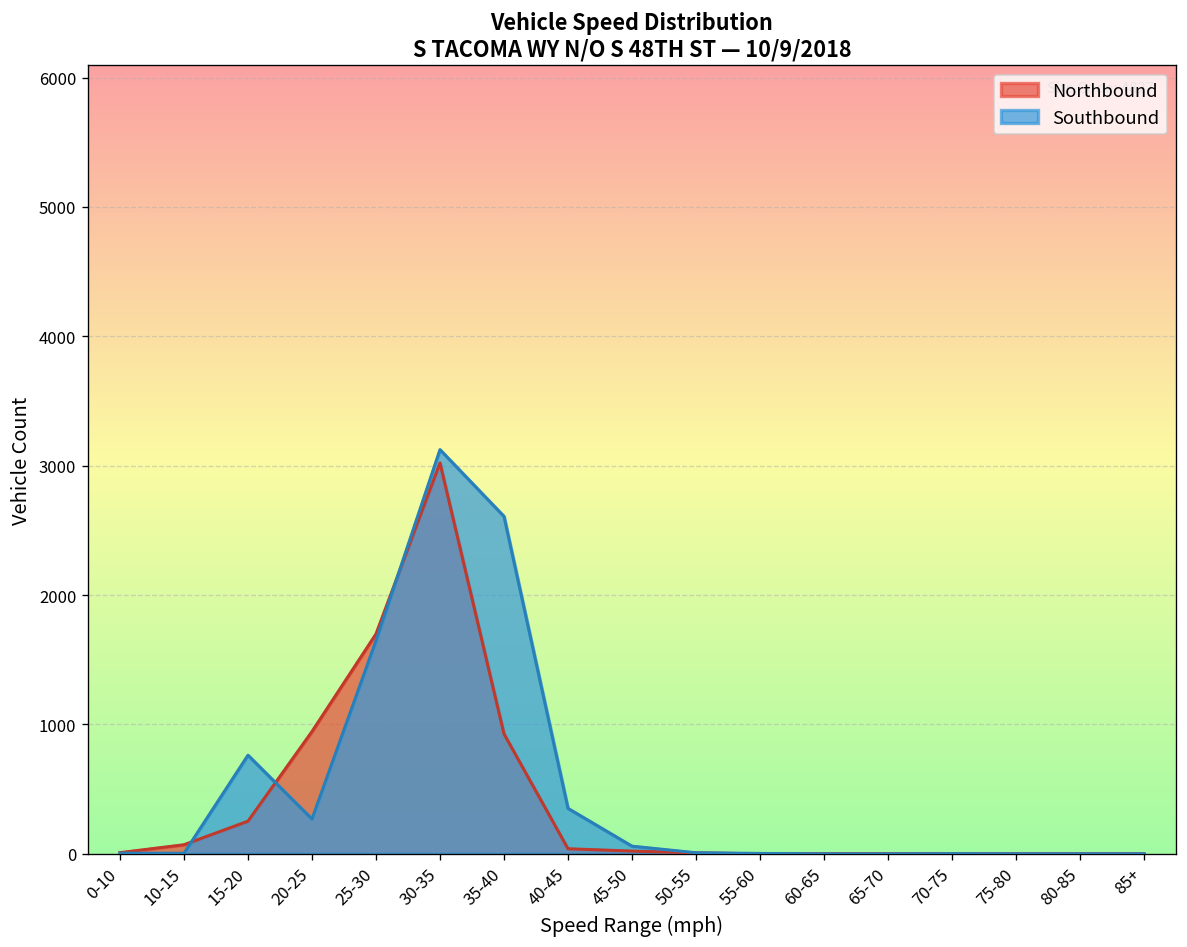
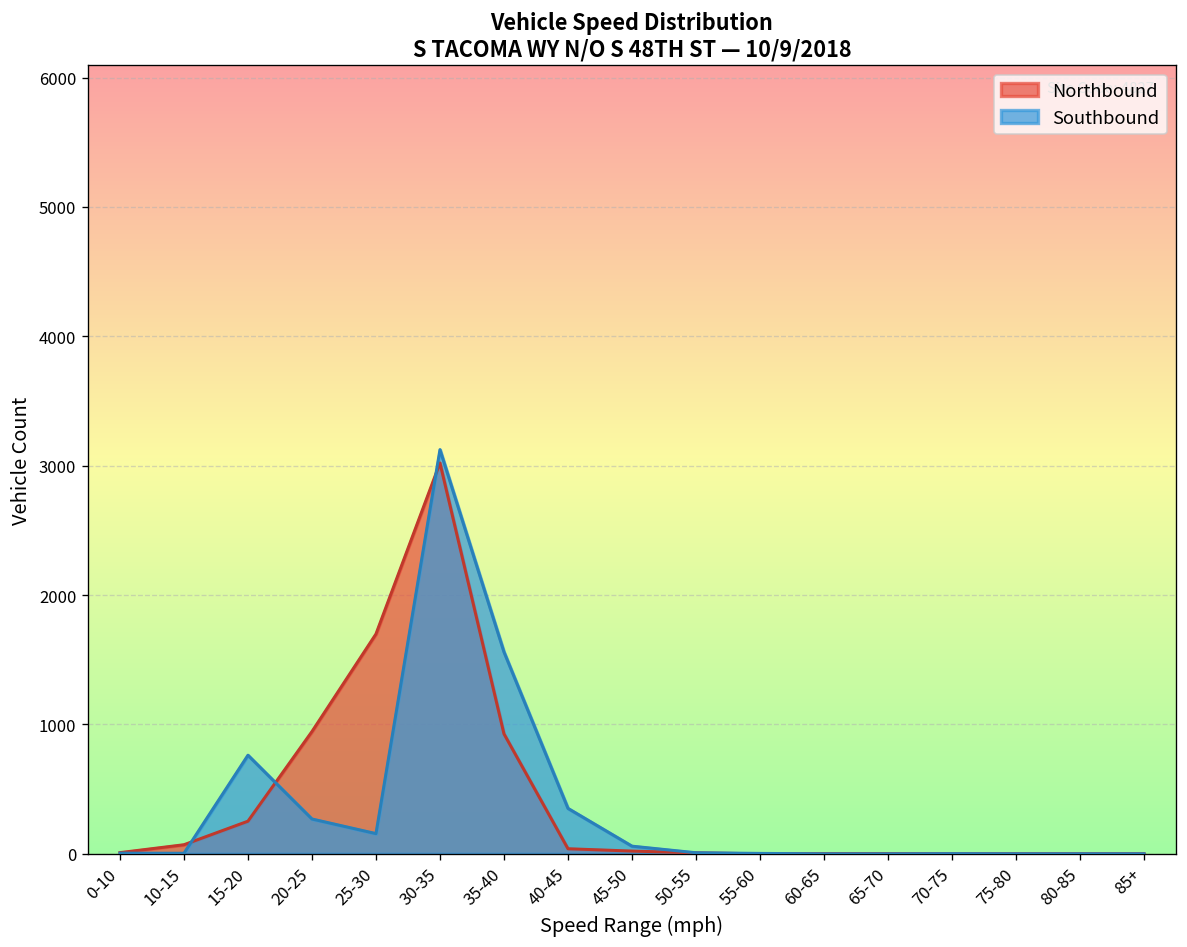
  {
    "Northbound": {
      "10-15": 70,
      "15-20": 250,
      "20-25": 950,
      "25-30": 1700,
      "30-35": 3020,
      "35-40": 930,
      "40-45": 40,
      "45-50": 20
    },
    "Southbound": {
      "10-15": 0,
      "15-20": 760,
      "20-25": 270,
-     "25-30": 1650,
+     "25-30": 160,
      "30-35": 3120,
-     "35-40": 2610,
+     "35-40": 1560,
      "40-45": 350,
      "45-50": 60
    }
  }
